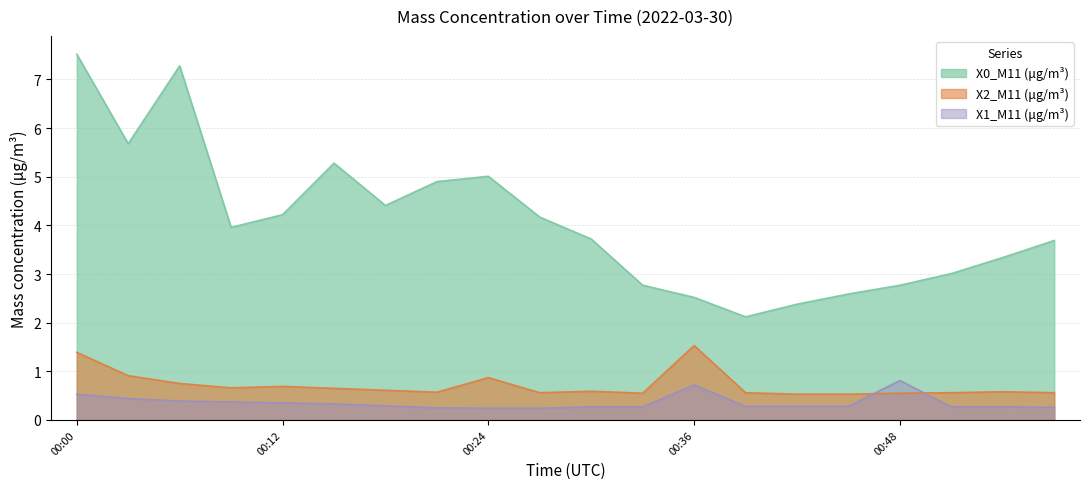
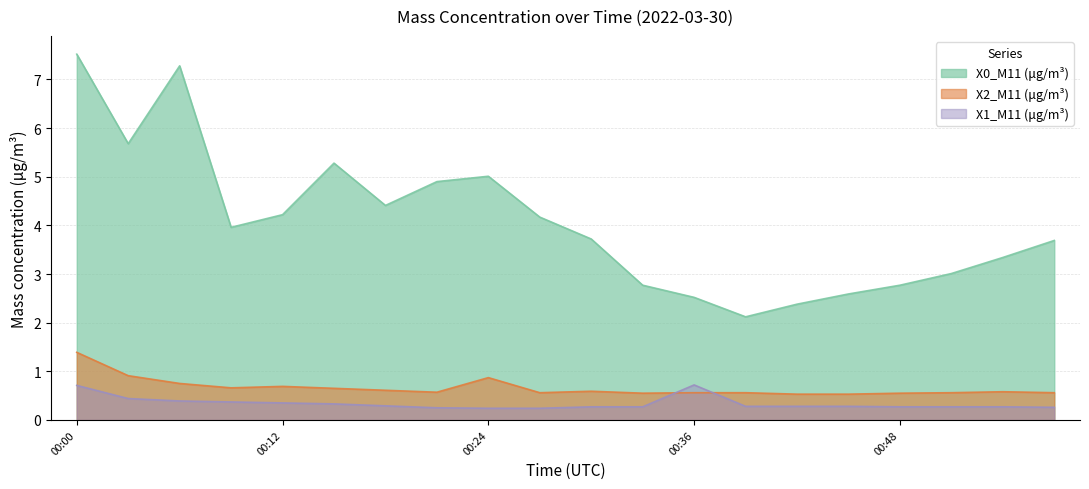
  {
    "X0_M11 (μg/m³)": {
      "00:00": 7.5,
      "00:12": 4.2,
      "00:24": 5.0,
      "00:36": 2.5,
      "00:48": 2.8
    },
    "X2_M11 (μg/m³)": {
      "00:00": 1.4,
      "00:12": 0.7,
      "00:24": 0.9,
-     "00:36": 1.5,
+     "00:36": 0.6,
      "00:48": 0.6
    },
    "X1_M11 (μg/m³)": {
-     "00:00": 0.5,
+     "00:00": 0.7,
      "00:12": 0.4,
      "00:24": 0.2,
      "00:36": 0.7,
-     "00:48": 0.8
+     "00:48": 0.3
    }
  }
